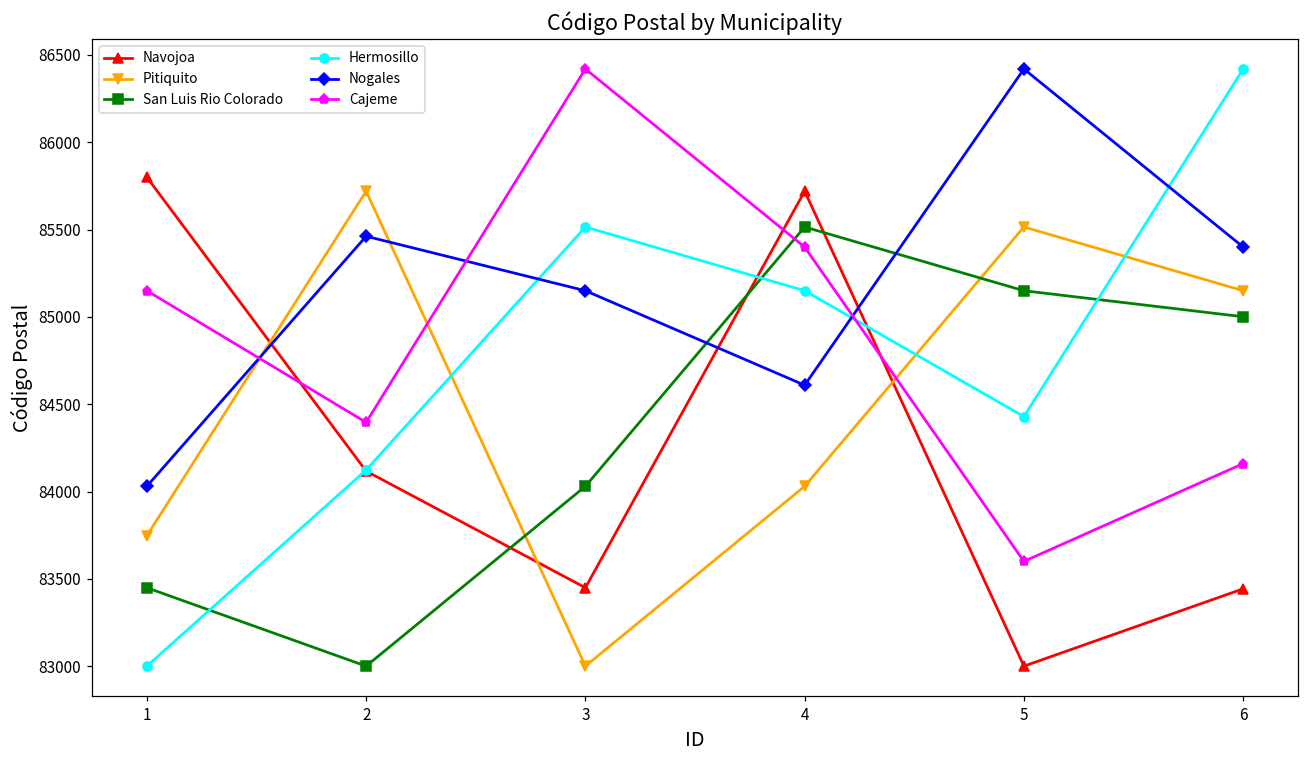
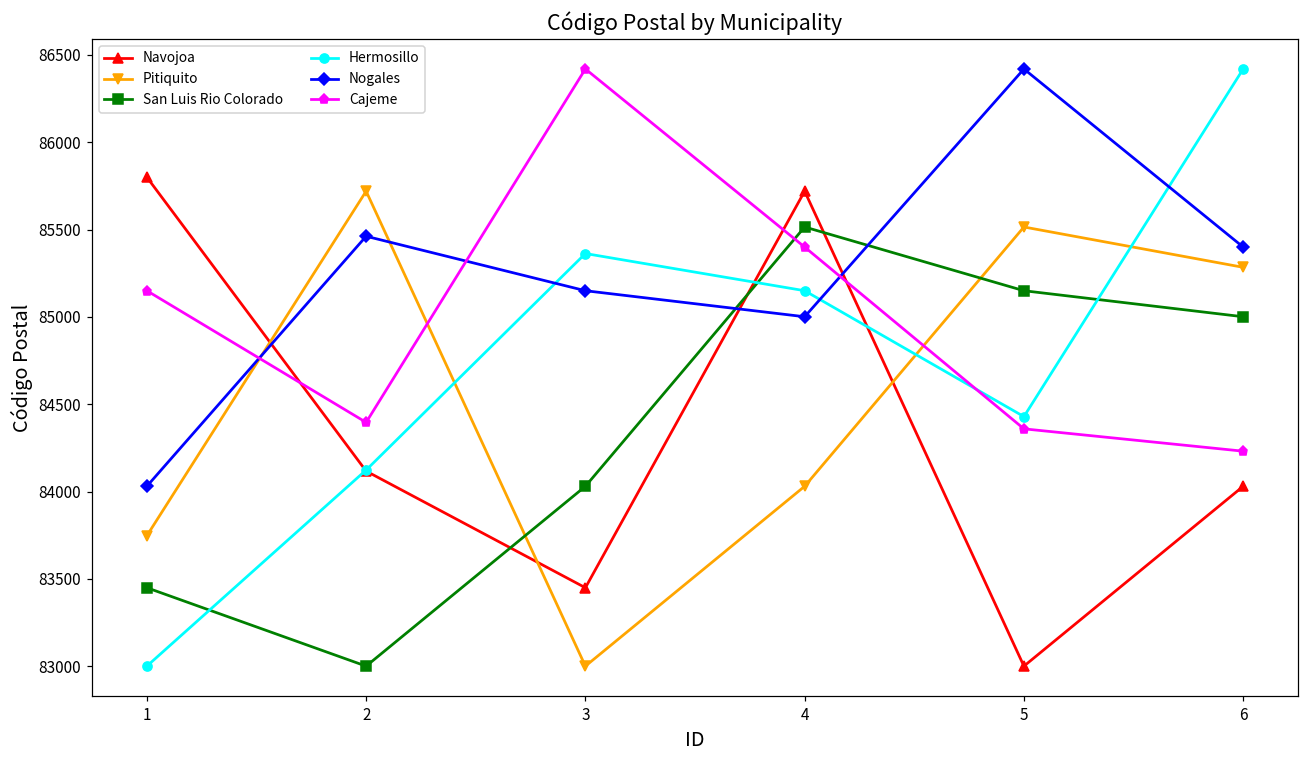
  {
    "Navojoa": {
      "1": 85800,
      "3": 83450,
      "4": 85720,
      "5": 83000,
-     "6": 83440
+     "6": 84030
    },
    "Pitiquito": {
      "1": 83750,
      "2": 85720,
      "3": 83000,
      "4": 84030,
      "5": 85520,
-     "6": 85150
+     "6": 85280
    },
    "San Luis Rio Colorado": {
      "1": 83450,
      "2": 83000,
      "3": 84030,
      "4": 85520,
      "5": 85150,
      "6": 85000
    },
    "Hermosillo": {
      "1": 83000,
-     "3": 85520,
+     "3": 85360,
      "4": 85150,
      "5": 84430,
      "6": 86420
    },
    "Nogales": {
      "1": 84030,
      "2": 85460,
      "3": 85150,
-     "4": 84610,
+     "4": 85000,
      "5": 86420,
      "6": 85400
    },
    "Cajeme": {
      "1": 85150,
      "2": 84400,
      "3": 86420,
      "4": 85400,
-     "5": 83600,
-     "6": 84160
+     "5": 84360,
+     "6": 84230
    }
  }
